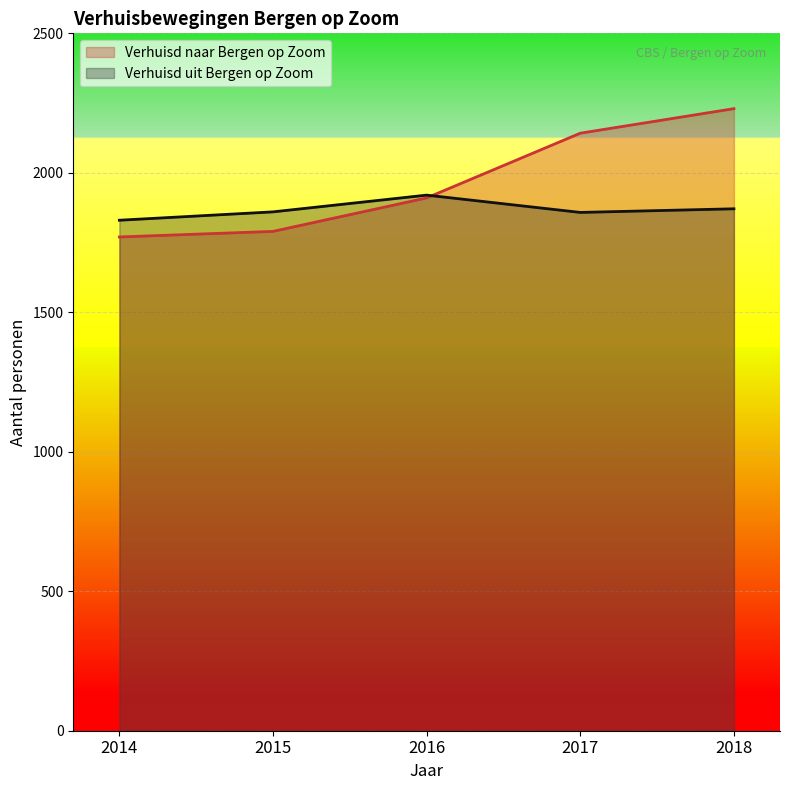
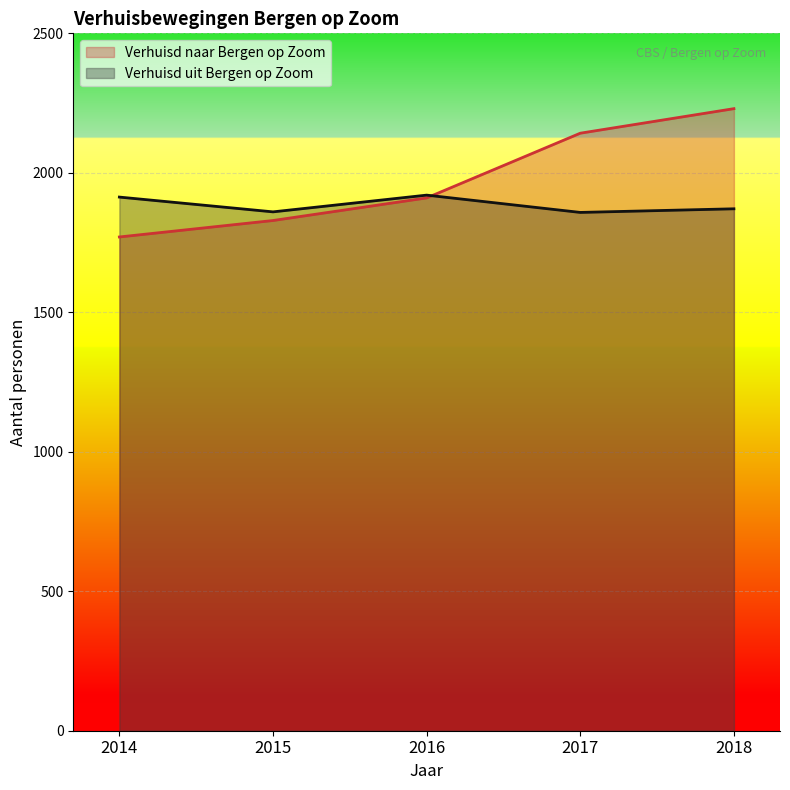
  {
    "Verhuisd naar Bergen op Zoom": {
      "2014": 1770,
-     "2015": 1790,
+     "2015": 1830,
      "2016": 1910,
      "2017": 2140,
      "2018": 2230
    },
    "Verhuisd uit Bergen op Zoom": {
-     "2014": 1830,
+     "2014": 1910,
      "2015": 1860,
      "2016": 1920,
      "2017": 1860,
      "2018": 1870
    }
  }
